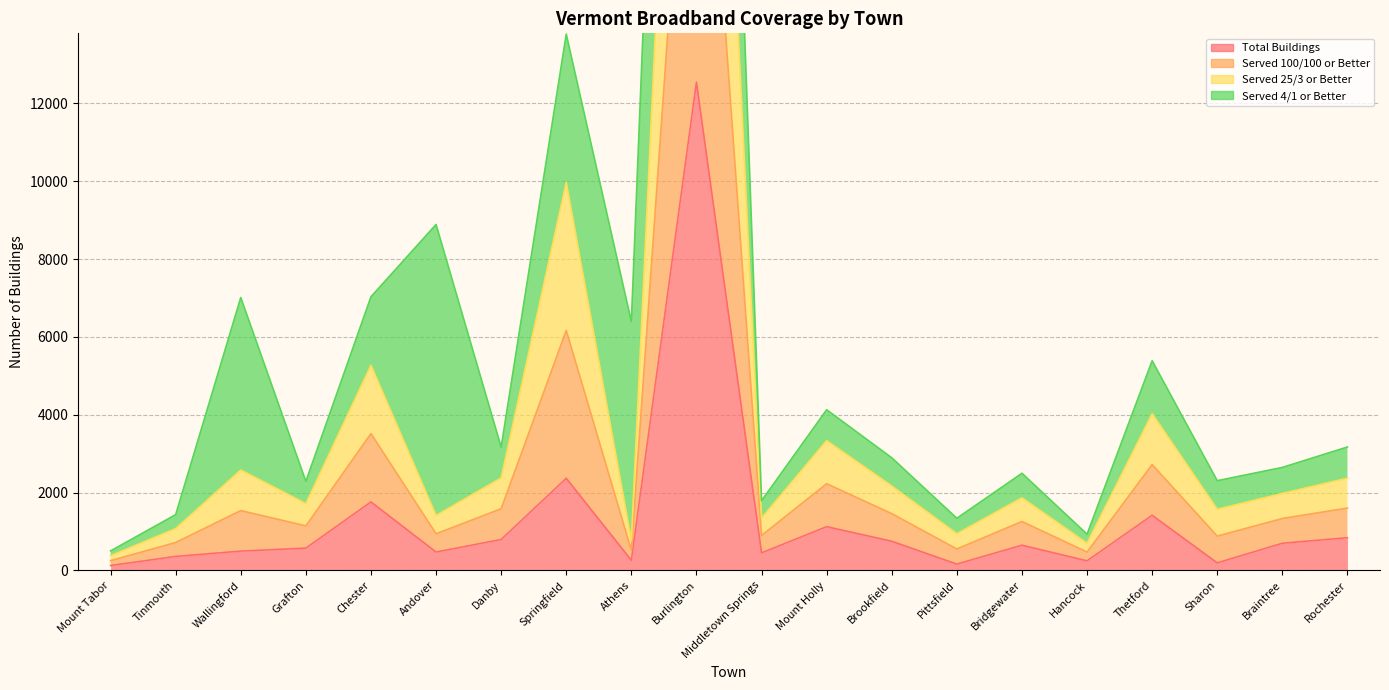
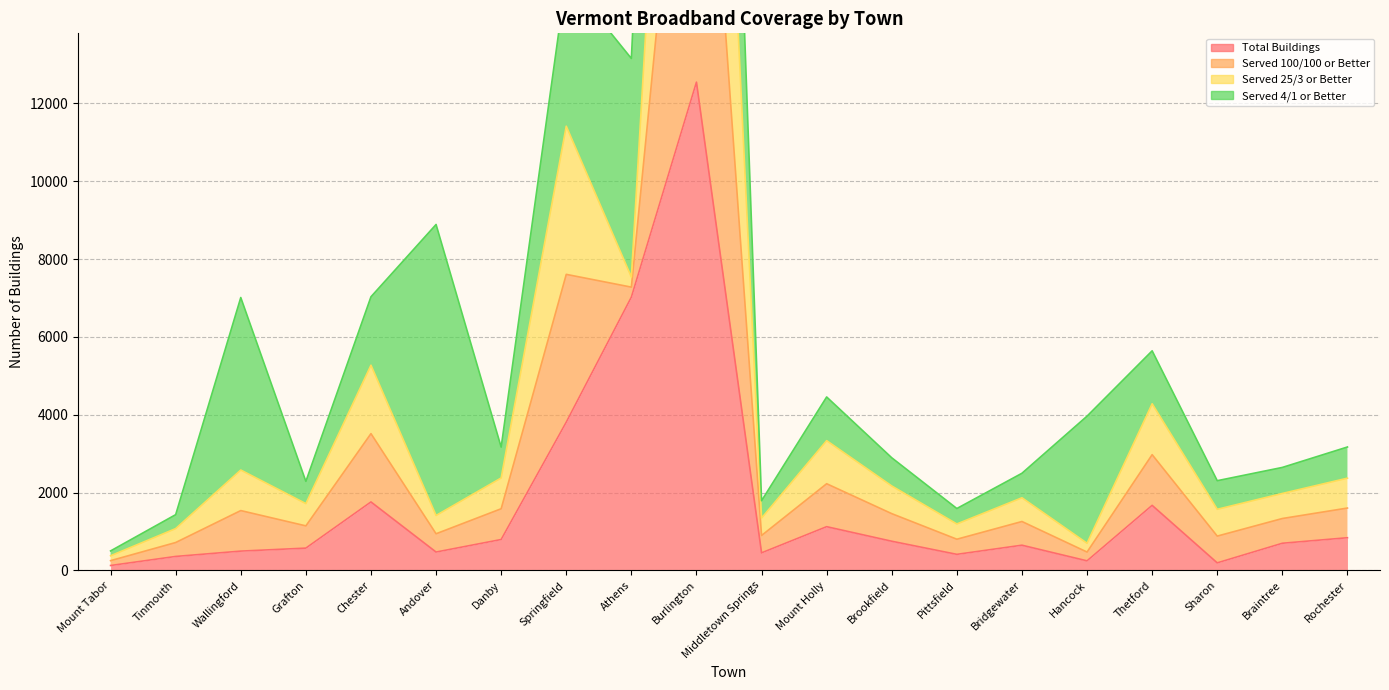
  {
    "Total Buildings": {
      "Mount Tabor": 100,
      "Tinmouth": 400,
      "Wallingford": 500,
      "Grafton": 600,
      "Chester": 1800,
      "Andover": 500,
      "Danby": 800,
-     "Springfield": 2400,
-     "Athens": 300,
+     "Springfield": 3800,
+     "Athens": 7000,
      "Burlington": 12500,
      "Middletown Springs": 500,
      "Mount Holly": 1100,
      "Brookfield": 700,
-     "Pittsfield": 200,
+     "Pittsfield": 400,
      "Bridgewater": 600,
      "Hancock": 200,
-     "Thetford": 1400,
+     "Thetford": 1700,
      "Sharon": 200,
      "Braintree": 700,
      "Rochester": 800
    },
    "Served 4/1 or Better": {
      "Mount Tabor": 100,
      "Tinmouth": 400,
      "Wallingford": 4400,
      "Grafton": 600,
      "Chester": 1800,
      "Andover": 7500,
      "Danby": 800,
      "Athens": 5600,
      "Middletown Springs": 400,
-     "Mount Holly": 800,
+     "Mount Holly": 1100,
      "Brookfield": 700,
      "Pittsfield": 400,
      "Bridgewater": 600,
-     "Hancock": 200,
+     "Hancock": 3300,
      "Thetford": 1400,
      "Sharon": 700,
      "Braintree": 700,
      "Rochester": 800
    }
  }
